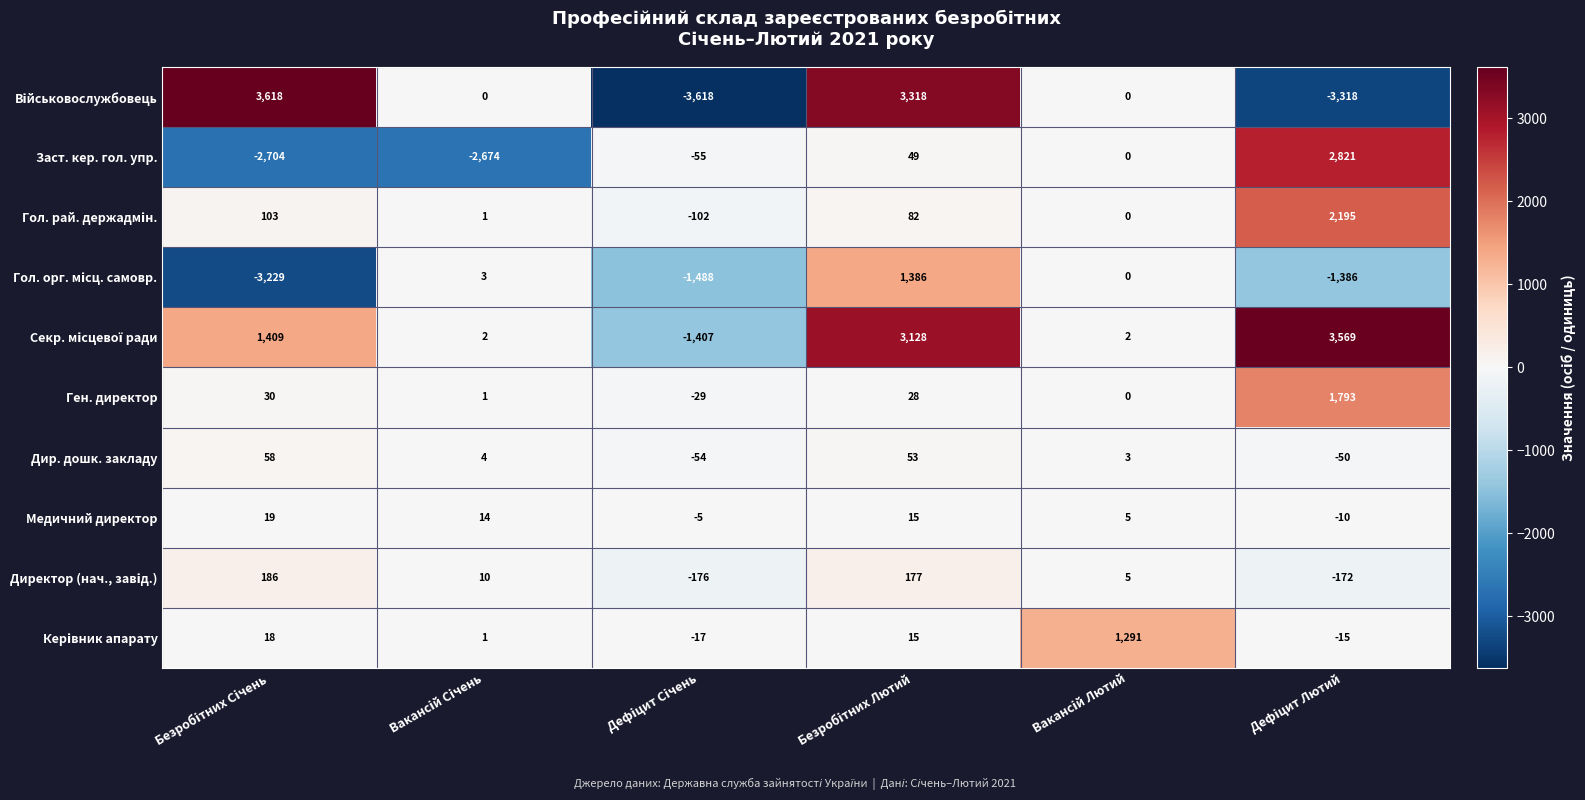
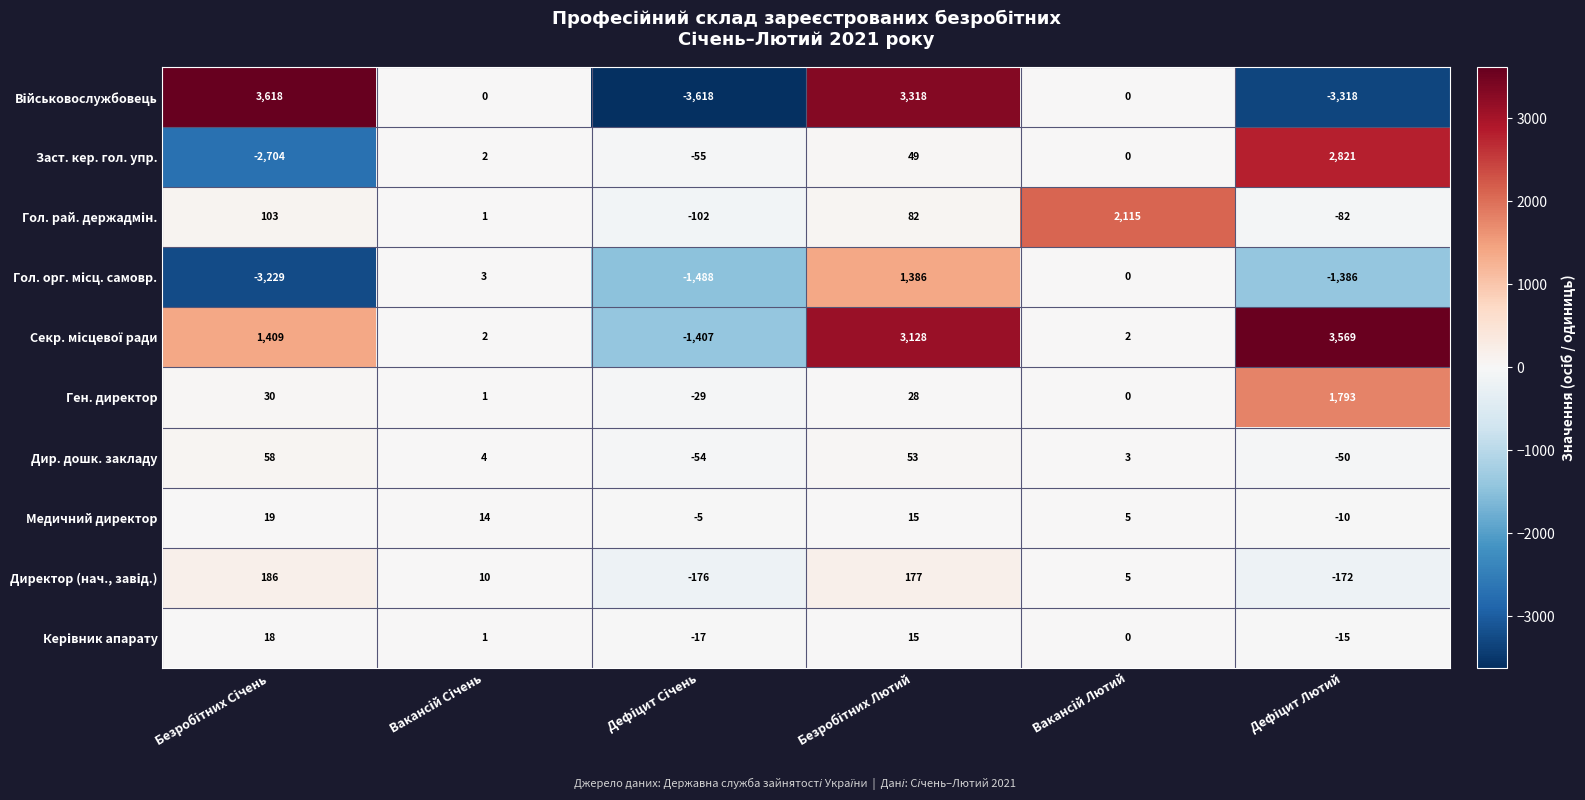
  {
    "Військовослужбовець": {
      "Безробітних Січень": "3,618",
      "Вакансій Січень": "0",
      "Дефіцит Січень": "-3,618",
      "Безробітних Лютий": "3,318",
      "Вакансій Лютий": "0",
      "Дефіцит Лютий": "-3,318"
    },
    "Заст. кер. гол. упр.": {
      "Безробітних Січень": "-2,704",
-     "Вакансій Січень": "-2,674",
+     "Вакансій Січень": "2",
      "Дефіцит Січень": "-55",
      "Безробітних Лютий": "49",
      "Вакансій Лютий": "0",
      "Дефіцит Лютий": "2,821"
    },
    "Гол. рай. держадмін.": {
      "Безробітних Січень": "103",
      "Вакансій Січень": "1",
      "Дефіцит Січень": "-102",
      "Безробітних Лютий": "82",
-     "Вакансій Лютий": "0",
-     "Дефіцит Лютий": "2,195"
+     "Вакансій Лютий": "2,115",
+     "Дефіцит Лютий": "-82"
    },
    "Гол. орг. місц. самовр.": {
      "Безробітних Січень": "-3,229",
      "Вакансій Січень": "3",
      "Дефіцит Січень": "-1,488",
      "Безробітних Лютий": "1,386",
      "Вакансій Лютий": "0",
      "Дефіцит Лютий": "-1,386"
    },
    "Секр. місцевої ради": {
      "Безробітних Січень": "1,409",
      "Вакансій Січень": "2",
      "Дефіцит Січень": "-1,407",
      "Безробітних Лютий": "3,128",
      "Вакансій Лютий": "2",
      "Дефіцит Лютий": "3,569"
    },
    "Ген. директор": {
      "Безробітних Січень": "30",
      "Вакансій Січень": "1",
      "Дефіцит Січень": "-29",
      "Безробітних Лютий": "28",
      "Вакансій Лютий": "0",
      "Дефіцит Лютий": "1,793"
    },
    "Дир. дошк. закладу": {
      "Безробітних Січень": "58",
      "Вакансій Січень": "4",
      "Дефіцит Січень": "-54",
      "Безробітних Лютий": "53",
      "Вакансій Лютий": "3",
      "Дефіцит Лютий": "-50"
    },
    "Медичний директор": {
      "Безробітних Січень": "19",
      "Вакансій Січень": "14",
      "Дефіцит Січень": "-5",
      "Безробітних Лютий": "15",
      "Вакансій Лютий": "5",
      "Дефіцит Лютий": "-10"
    },
    "Директор (нач., завід.)": {
      "Безробітних Січень": "186",
      "Вакансій Січень": "10",
      "Дефіцит Січень": "-176",
      "Безробітних Лютий": "177",
      "Вакансій Лютий": "5",
      "Дефіцит Лютий": "-172"
    },
    "Керівник апарату": {
      "Безробітних Січень": "18",
      "Вакансій Січень": "1",
      "Дефіцит Січень": "-17",
      "Безробітних Лютий": "15",
-     "Вакансій Лютий": "1,291",
+     "Вакансій Лютий": "0",
      "Дефіцит Лютий": "-15"
    }
  }
